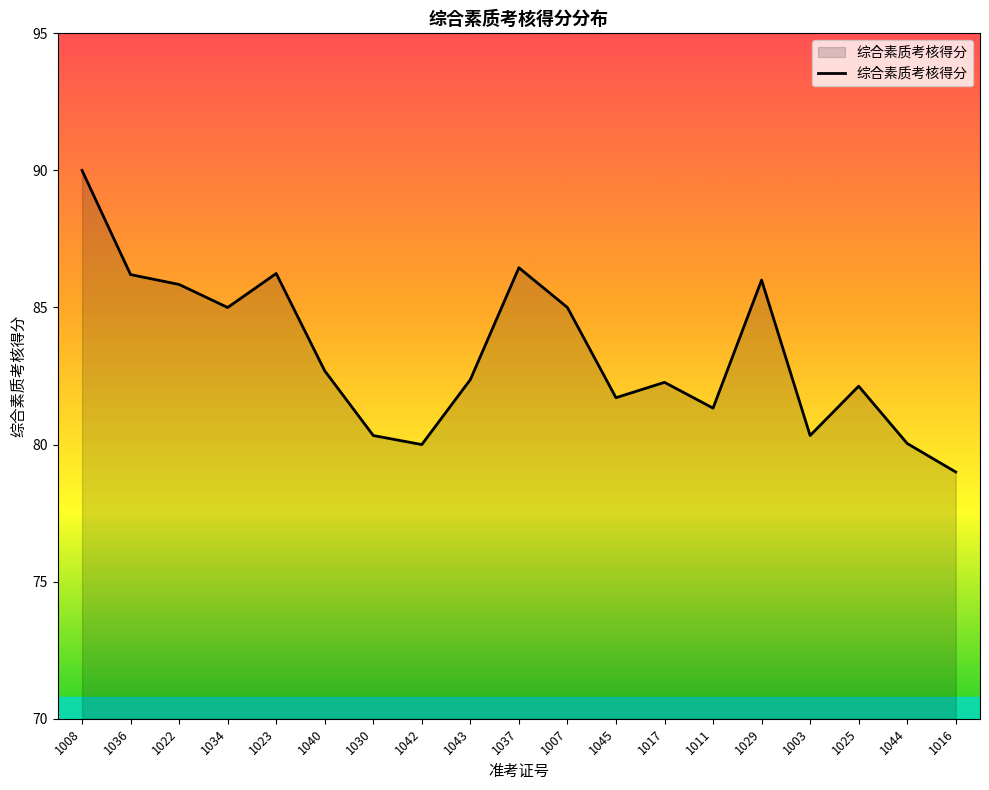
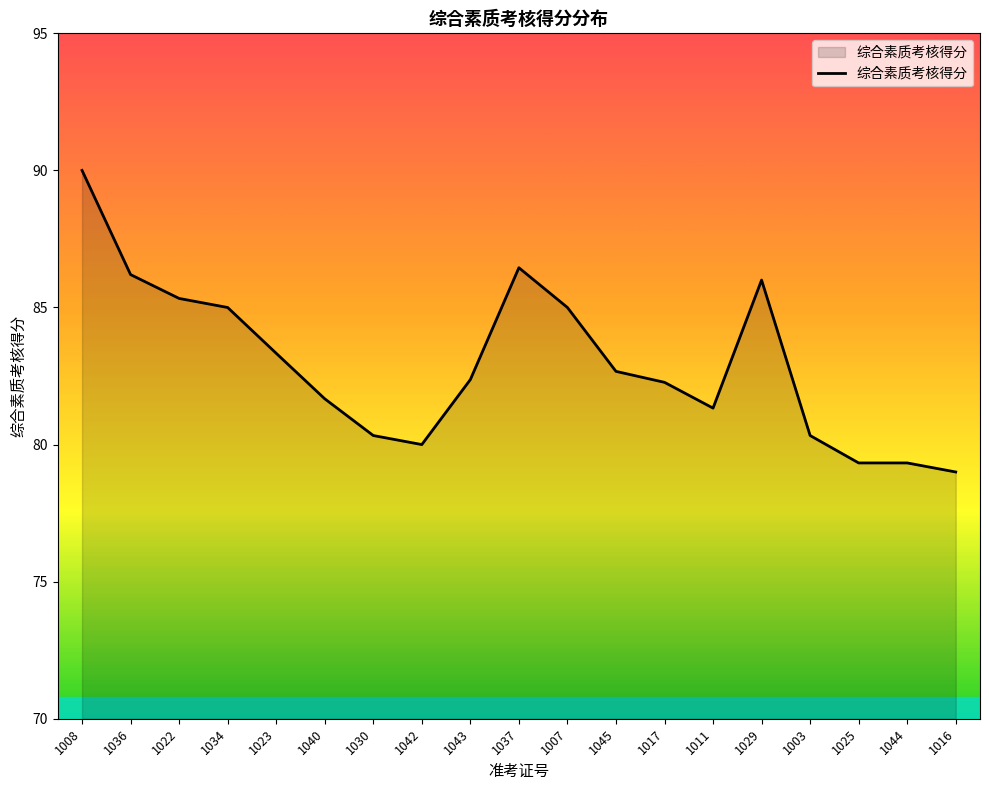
  {
    "1008": 90.0,
    "1036": 86.2,
-   "1022": 85.8,
+   "1022": 85.3,
    "1034": 85.0,
-   "1023": 86.2,
-   "1040": 82.7,
+   "1023": 83.3,
+   "1040": 81.7,
    "1030": 80.3,
    "1042": 80.0,
    "1043": 82.4,
    "1037": 86.5,
    "1007": 85.0,
-   "1045": 81.7,
+   "1045": 82.7,
    "1017": 82.3,
    "1011": 81.3,
    "1029": 86.0,
    "1003": 80.3,
-   "1025": 82.1,
-   "1044": 80.0,
+   "1025": 79.3,
+   "1044": 79.3,
    "1016": 79.0
  }
